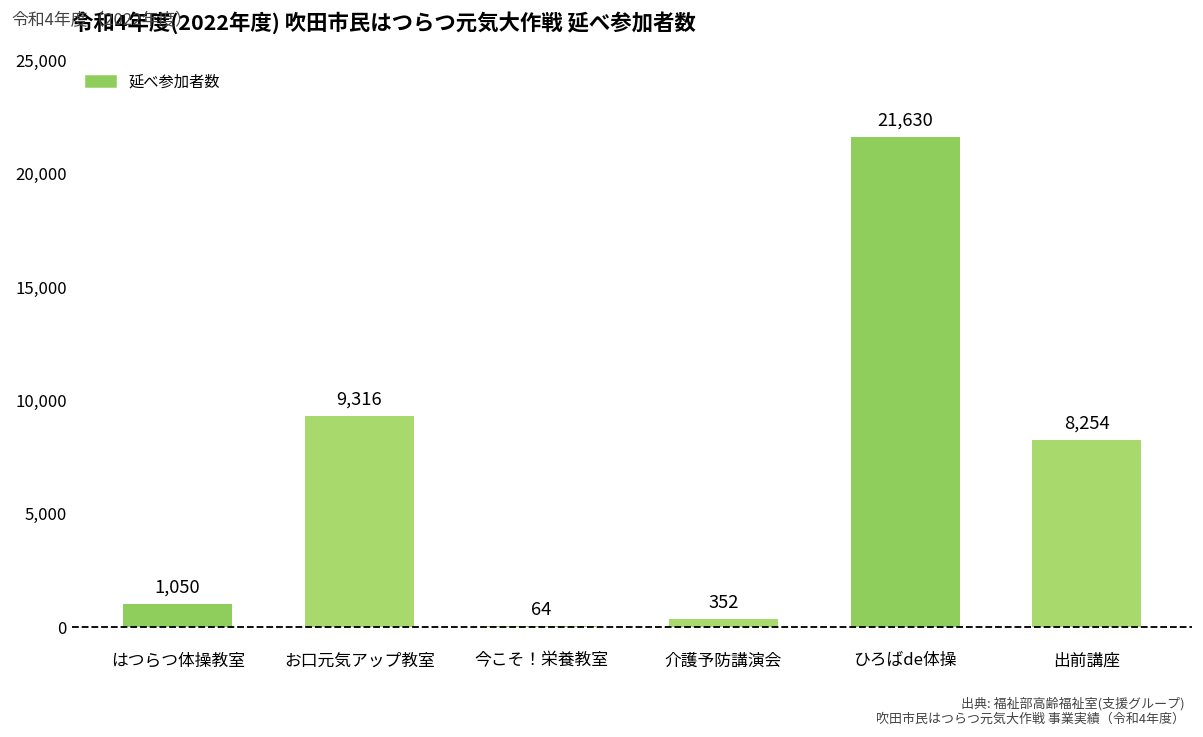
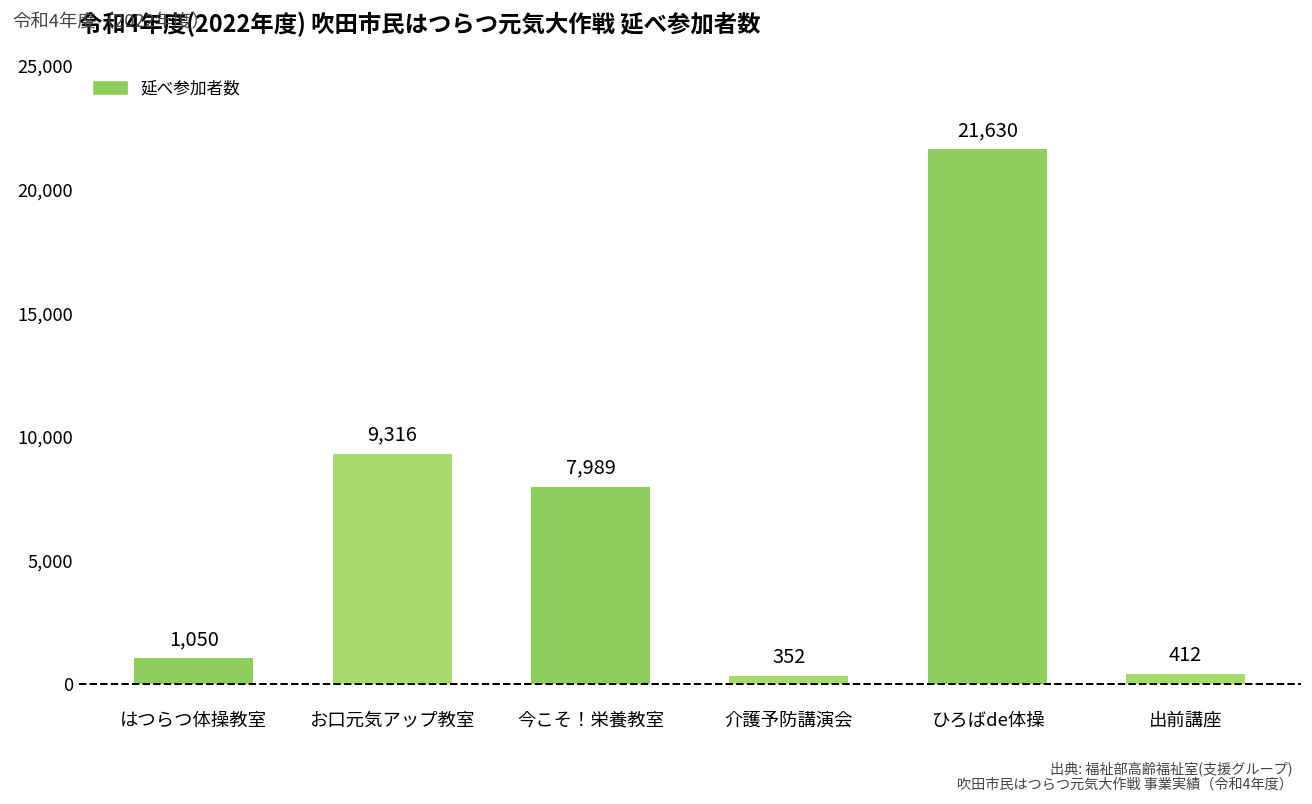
  {
    "はつらつ体操教室": "1,050",
    "お口元気アップ教室": "9,316",
-   "今こそ！栄養教室": "64",
+   "今こそ！栄養教室": "7,989",
    "介護予防講演会": "352",
    "ひろばde体操": "21,630",
-   "出前講座": "8,254"
+   "出前講座": "412"
  }
